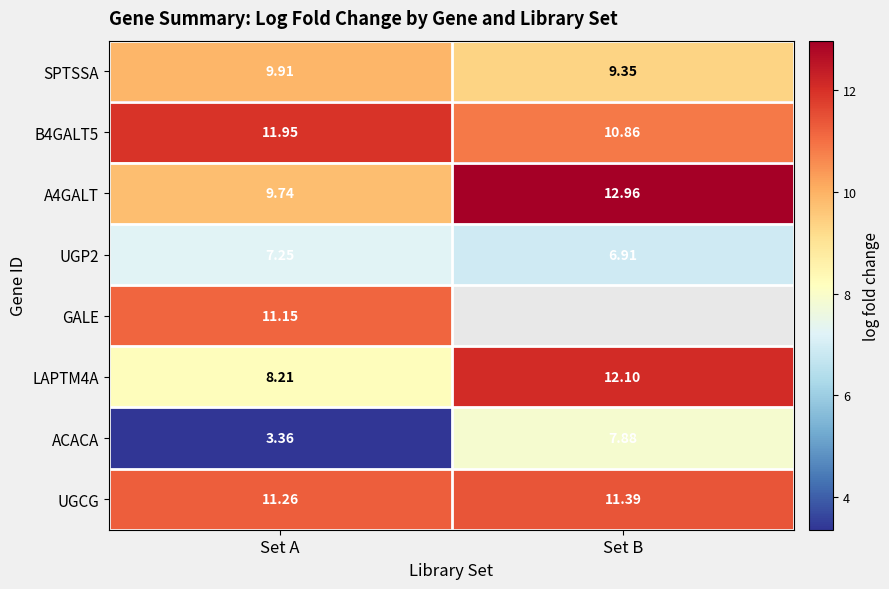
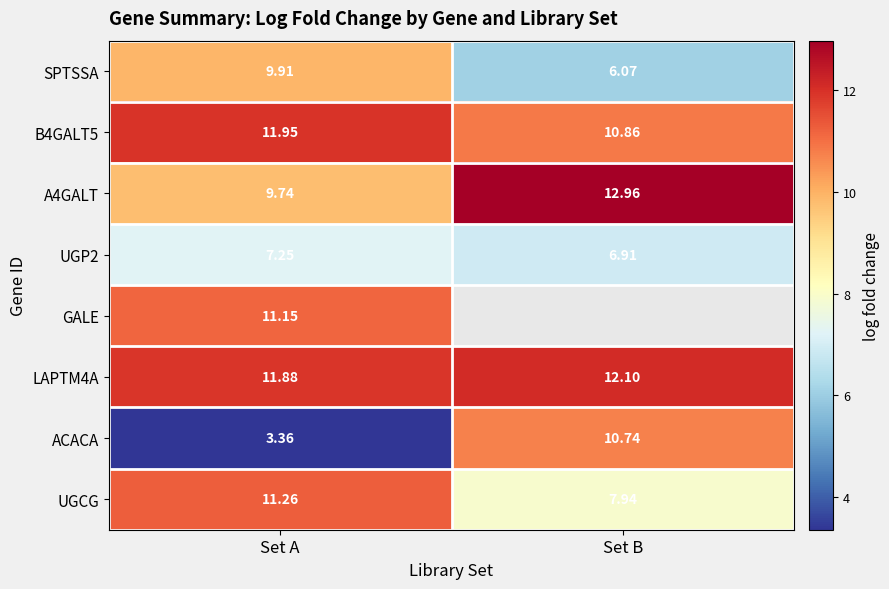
  {
    "SPTSSA": {
      "Set A": 9.91,
-     "Set B": 9.35
+     "Set B": 6.07
    },
    "B4GALT5": {
      "Set A": 11.95,
      "Set B": 10.86
    },
    "A4GALT": {
      "Set A": 9.74,
      "Set B": 12.96
    },
    "UGP2": {
      "Set B": 6.91
    },
    "GALE": {
      "Set A": 11.15
    },
    "LAPTM4A": {
-     "Set A": 8.21,
+     "Set A": 11.88,
      "Set B": 12.10
    },
    "ACACA": {
      "Set A": 3.36,
-     "Set B": 7.88
+     "Set B": 10.74
    },
    "UGCG": {
      "Set A": 11.26,
-     "Set B": 11.39
+     "Set B": 7.94
    }
  }
